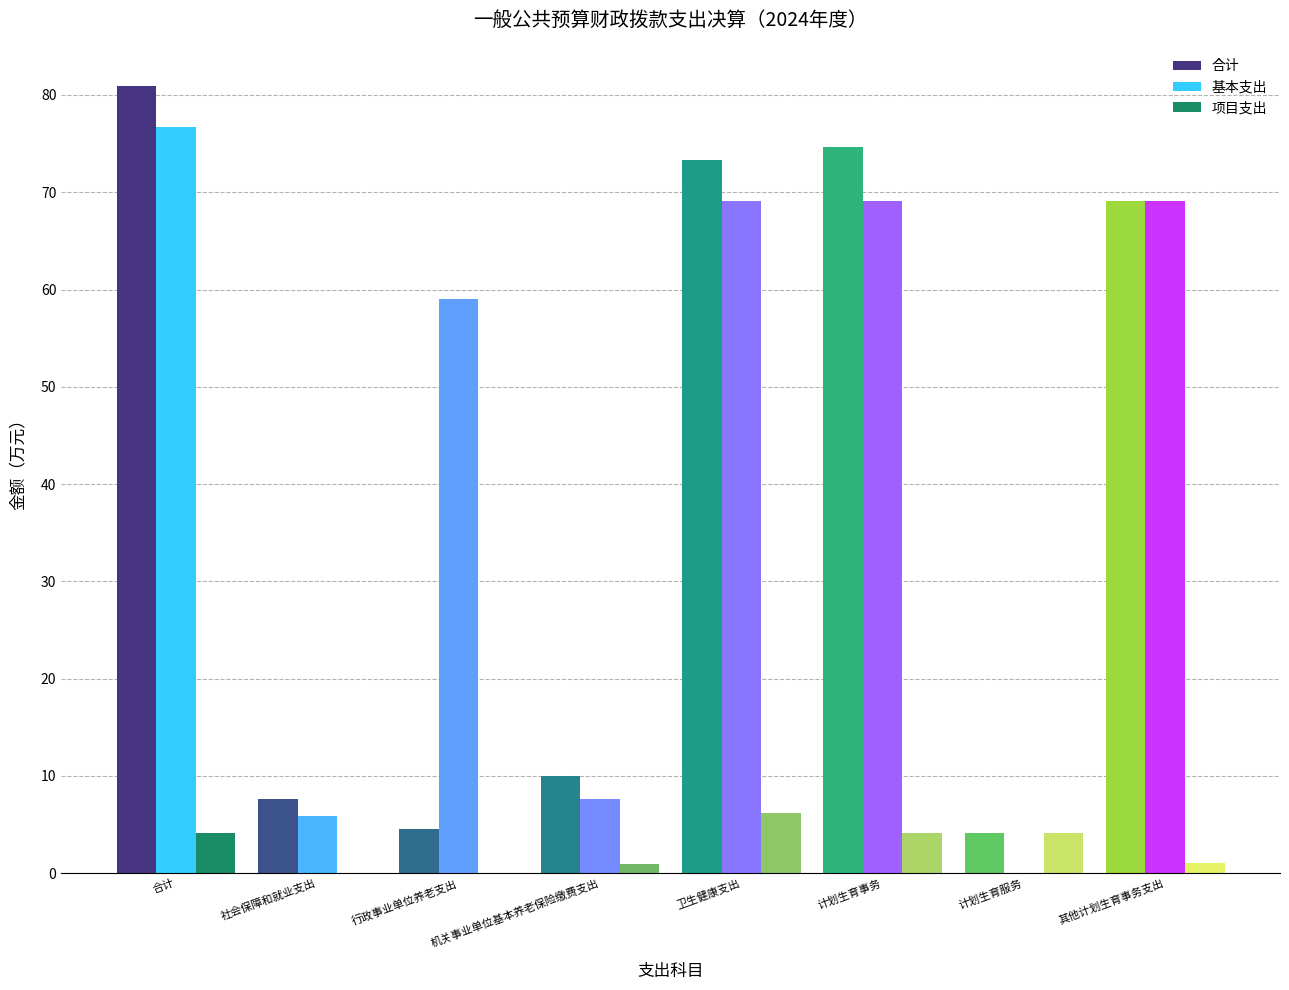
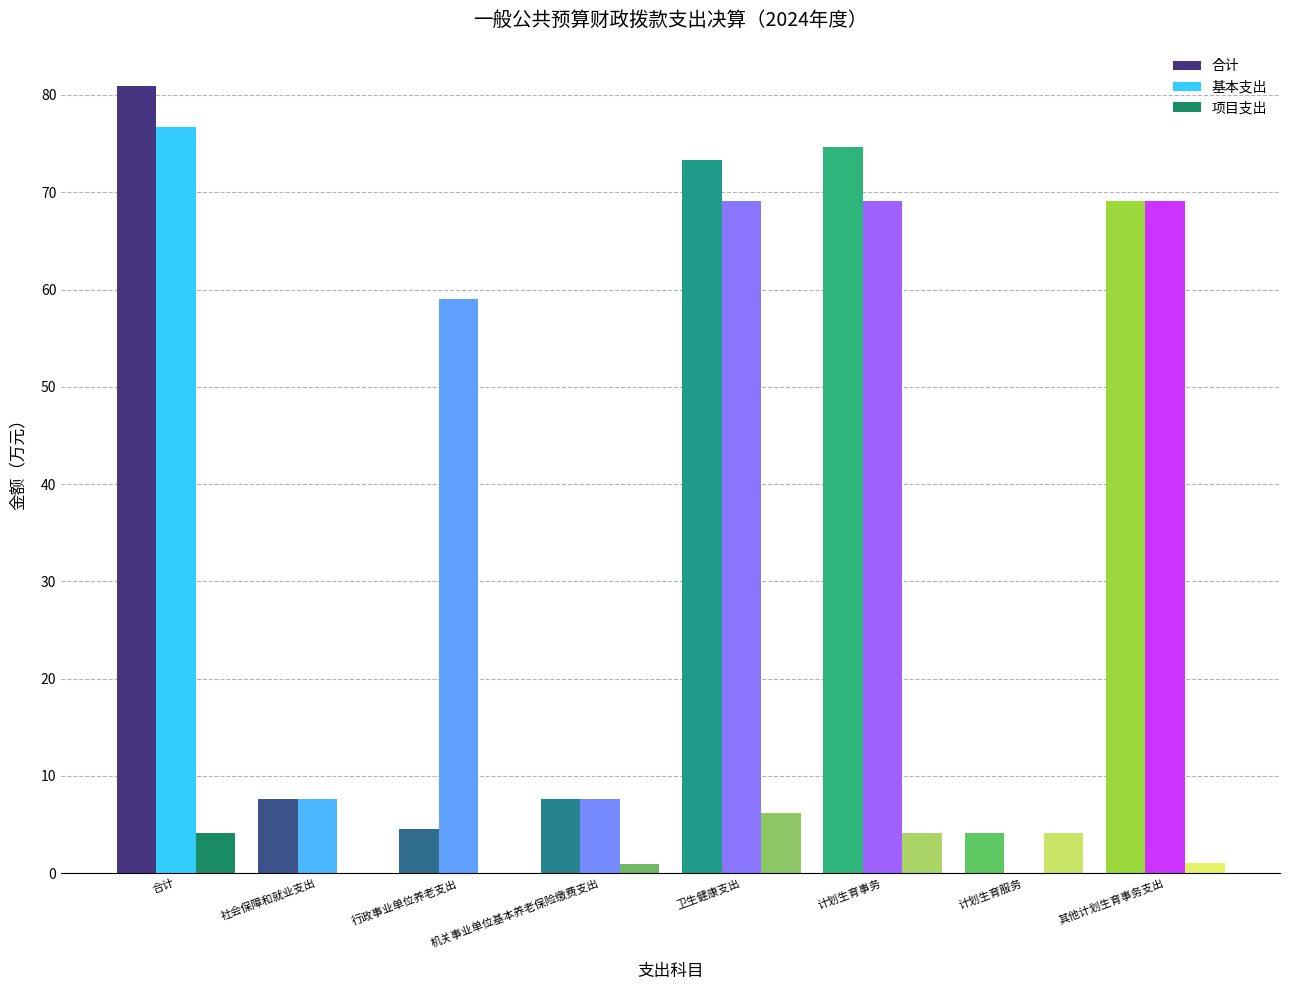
  {
    "合计": {
      "合计": 81,
      "社会保障和就业支出": 8,
      "行政事业单位养老支出": 5,
-     "机关事业单位基本养老保险缴费支出": 10,
+     "机关事业单位基本养老保险缴费支出": 8,
      "卫生健康支出": 73,
      "计划生育事务": 75,
      "计划生育服务": 4,
      "其他计划生育事务支出": 69
    },
    "基本支出": {
      "合计": 77,
-     "社会保障和就业支出": 6,
+     "社会保障和就业支出": 8,
      "行政事业单位养老支出": 59,
      "机关事业单位基本养老保险缴费支出": 8,
      "卫生健康支出": 69,
      "计划生育事务": 69,
      "计划生育服务": 0,
      "其他计划生育事务支出": 69
    },
    "项目支出": {
      "合计": 4,
      "社会保障和就业支出": 0,
      "行政事业单位养老支出": 0,
      "机关事业单位基本养老保险缴费支出": 1,
      "卫生健康支出": 6,
      "计划生育事务": 4,
      "计划生育服务": 4,
      "其他计划生育事务支出": 1
    }
  }
